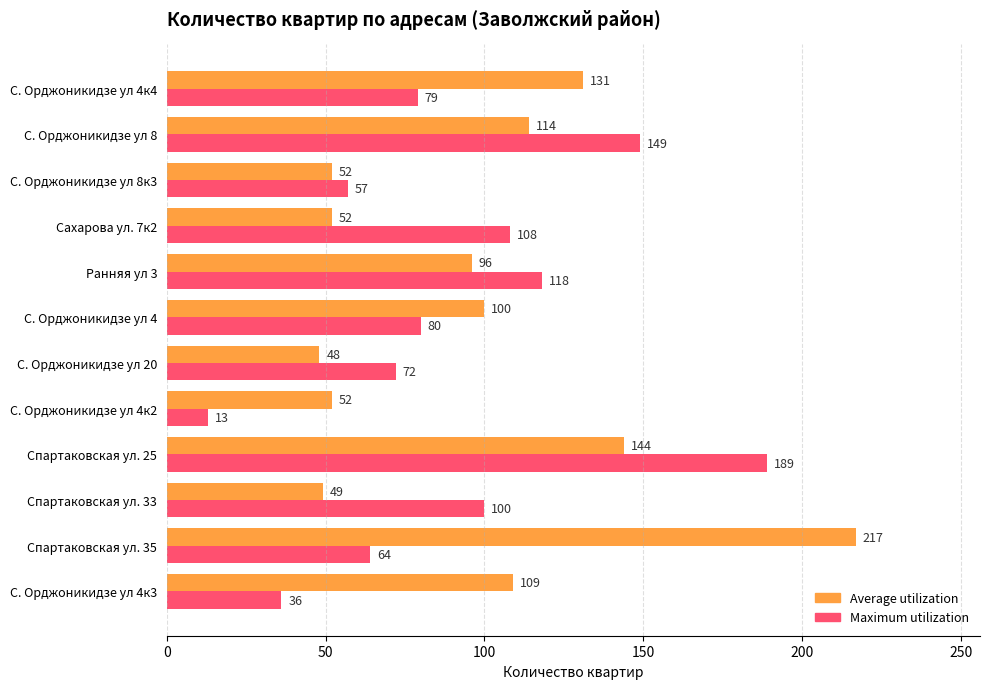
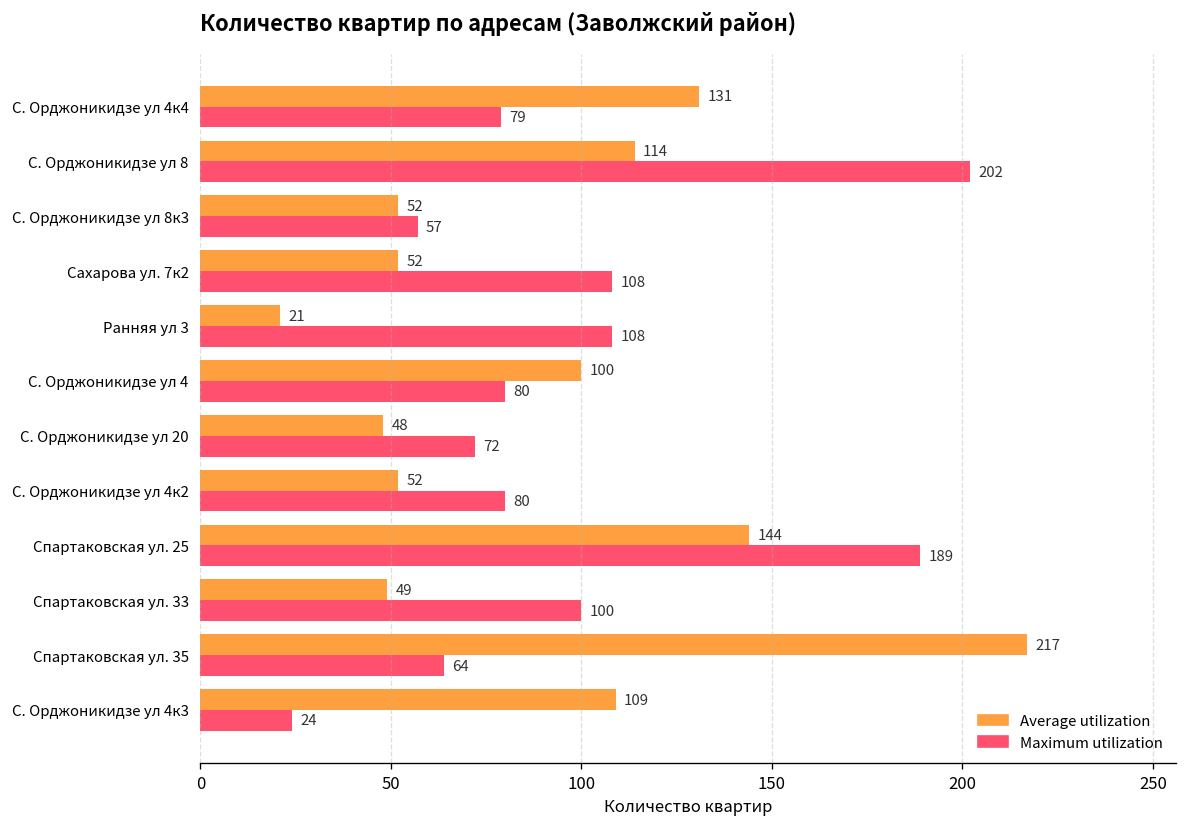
  {
    "Average utilization": {
      "С. Орджоникидзе ул 4к4": 131,
      "С. Орджоникидзе ул 8": 114,
      "С. Орджоникидзе ул 8к3": 52,
      "Сахарова ул. 7к2": 52,
-     "Ранняя ул 3": 96,
+     "Ранняя ул 3": 21,
      "С. Орджоникидзе ул 4": 100,
      "С. Орджоникидзе ул 20": 48,
      "С. Орджоникидзе ул 4к2": 52,
      "Спартаковская ул. 25": 144,
      "Спартаковская ул. 33": 49,
      "Спартаковская ул. 35": 217,
      "С. Орджоникидзе ул 4к3": 109
    },
    "Maximum utilization": {
      "С. Орджоникидзе ул 4к4": 79,
-     "С. Орджоникидзе ул 8": 149,
+     "С. Орджоникидзе ул 8": 202,
      "С. Орджоникидзе ул 8к3": 57,
      "Сахарова ул. 7к2": 108,
-     "Ранняя ул 3": 118,
+     "Ранняя ул 3": 108,
      "С. Орджоникидзе ул 4": 80,
      "С. Орджоникидзе ул 20": 72,
-     "С. Орджоникидзе ул 4к2": 13,
+     "С. Орджоникидзе ул 4к2": 80,
      "Спартаковская ул. 25": 189,
      "Спартаковская ул. 33": 100,
      "Спартаковская ул. 35": 64,
-     "С. Орджоникидзе ул 4к3": 36
+     "С. Орджоникидзе ул 4к3": 24
    }
  }
